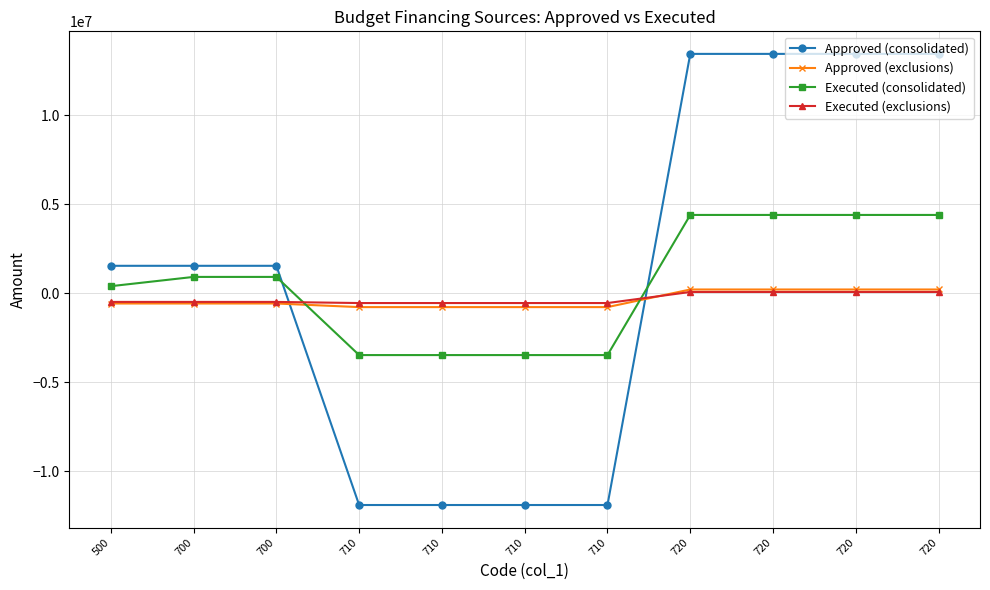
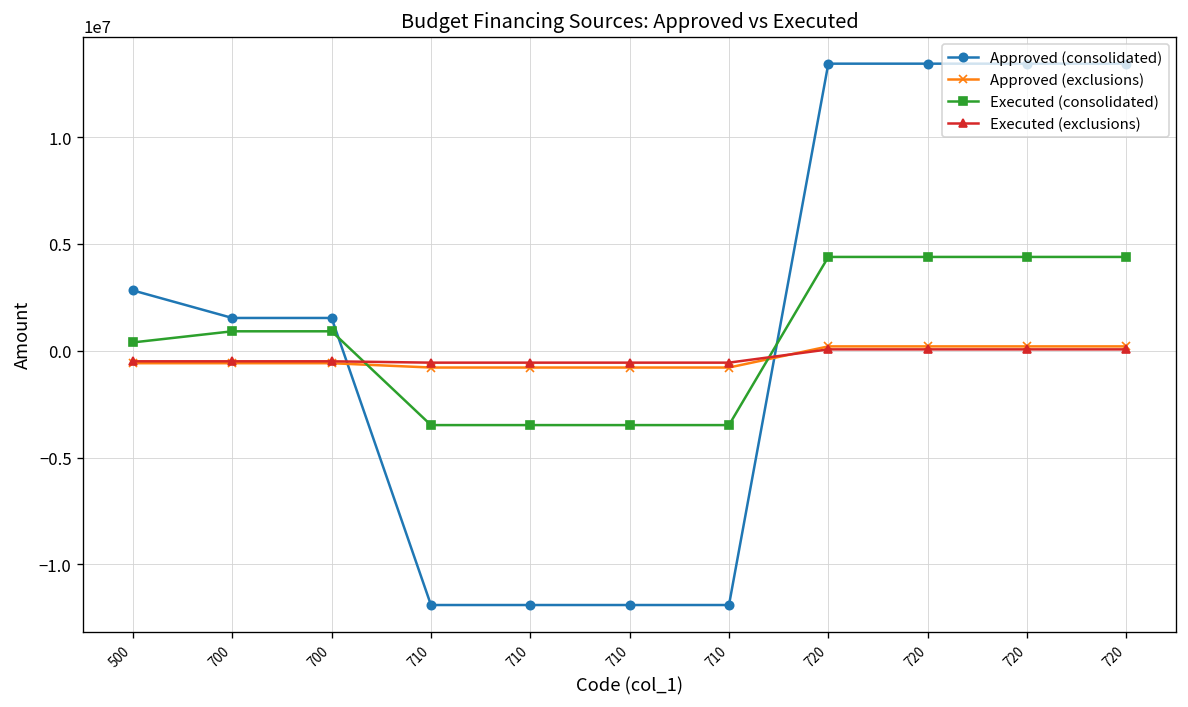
  {
    "Approved (consolidated)": {
-     "500": 1500000
+     "500": 2800000
    },
    "Executed (consolidated)": {
      "500": 400000
    }
  }
